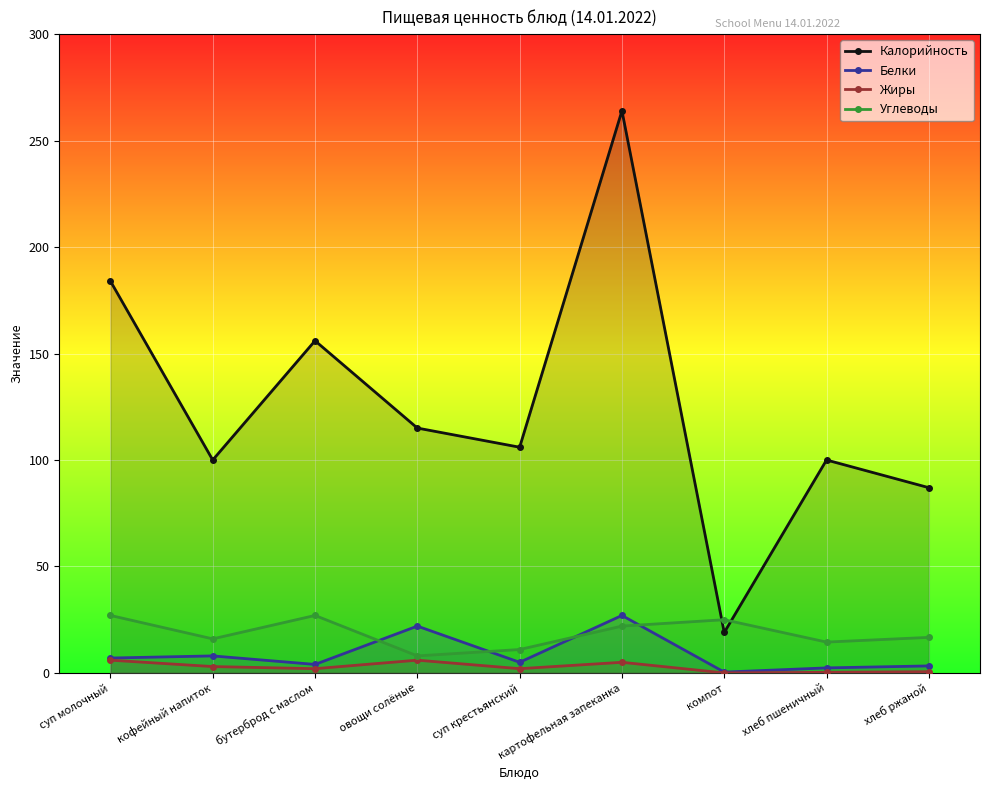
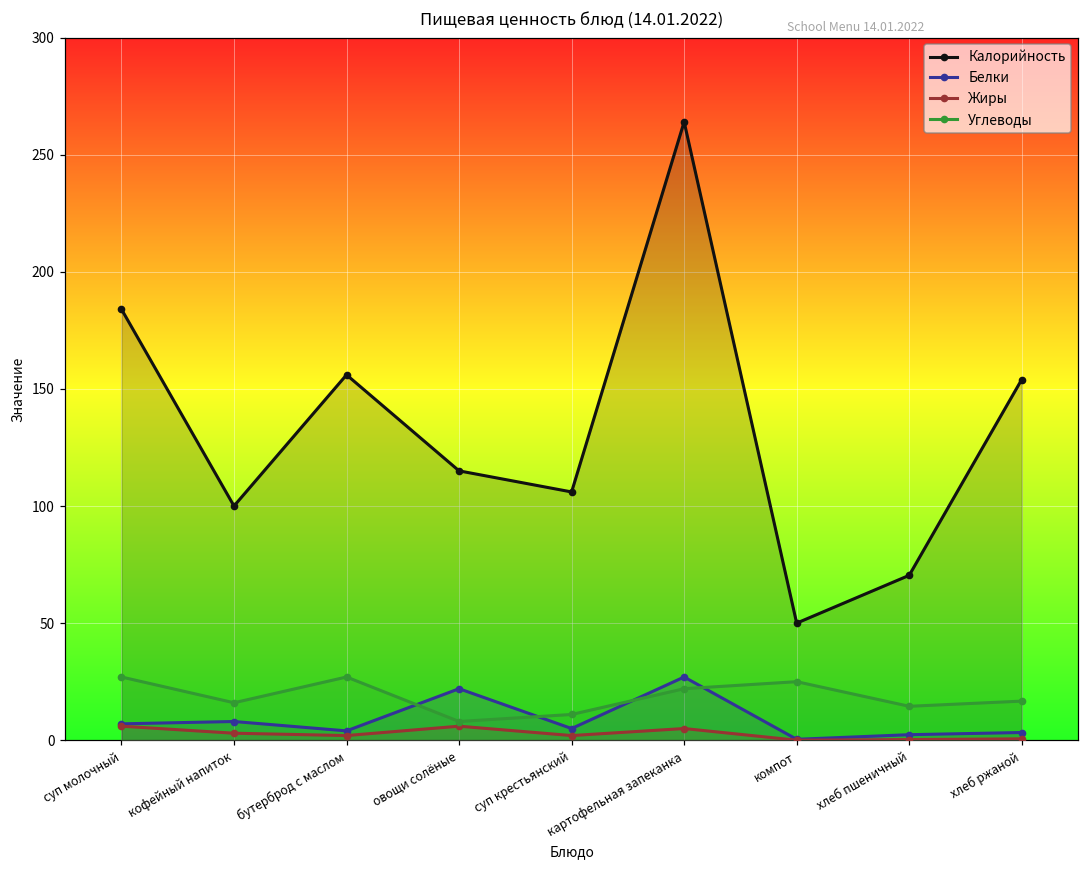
  {
    "Калорийность": {
      "суп молочный": 184,
      "кофейный напиток": 100,
      "бутерброд с маслом": 156,
      "овощи солёные": 115,
      "суп крестьянский": 106,
      "картофельная запеканка": 264,
-     "компот": 19,
-     "хлеб пшеничный": 100,
-     "хлеб ржаной": 87
+     "компот": 50,
+     "хлеб пшеничный": 70,
+     "хлеб ржаной": 154
    },
    "Белки": {
      "кофейный напиток": 8,
      "бутерброд с маслом": 4,
      "овощи солёные": 22,
      "суп крестьянский": 5,
      "картофельная запеканка": 27,
      "хлеб пшеничный": 2,
      "хлеб ржаной": 3
    },
    "Жиры": {
      "кофейный напиток": 3,
      "бутерброд с маслом": 2,
      "овощи солёные": 6,
      "суп крестьянский": 2,
      "картофельная запеканка": 5,
      "хлеб пшеничный": 0,
      "хлеб ржаной": 1
    },
    "Углеводы": {
      "суп молочный": 27,
      "кофейный напиток": 16,
      "бутерброд с маслом": 27,
      "овощи солёные": 8,
      "суп крестьянский": 11,
      "картофельная запеканка": 22,
      "компот": 25,
      "хлеб пшеничный": 14,
      "хлеб ржаной": 17
    }
  }
